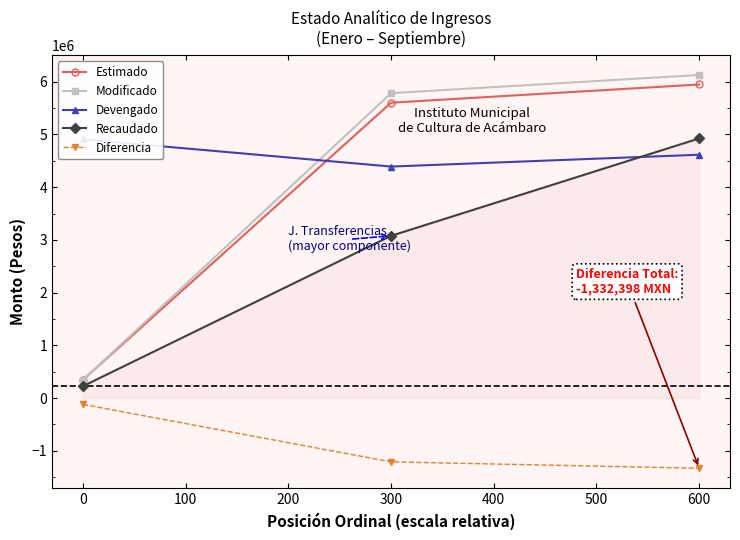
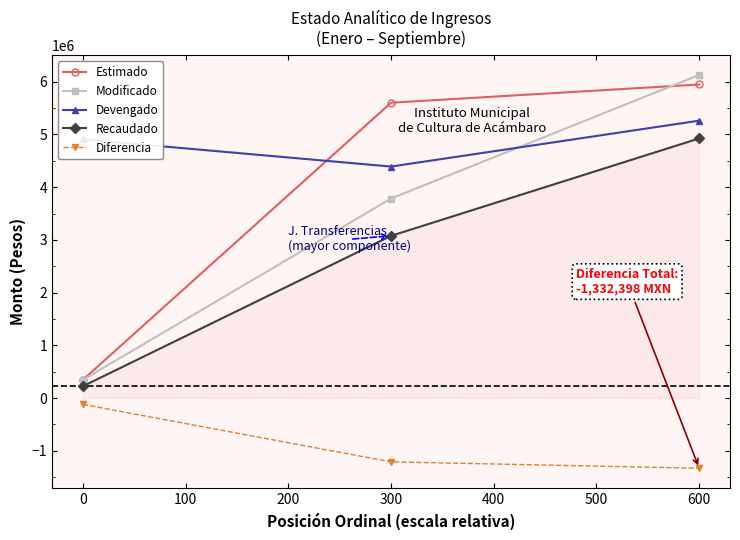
  {
    "Modificado": {
-     "300": 5800000,
+     "300": 3800000,
      "600": 6100000
    },
    "Devengado": {
      "300": 4400000,
-     "600": 4600000
+     "600": 5300000
    },
    "Recaudado": {
      "0": 200000,
      "300": 3100000,
      "600": 4900000
    }
  }
